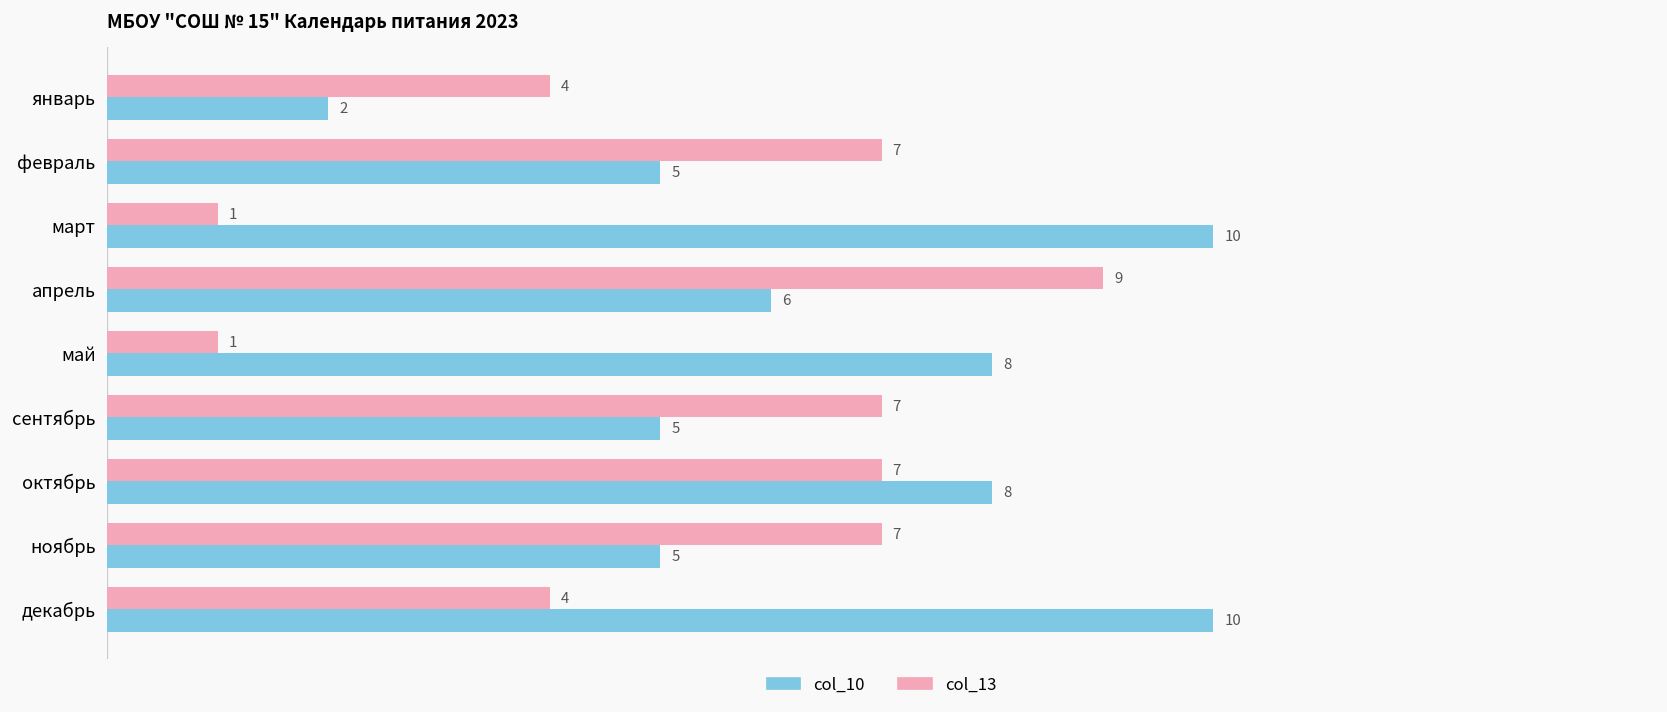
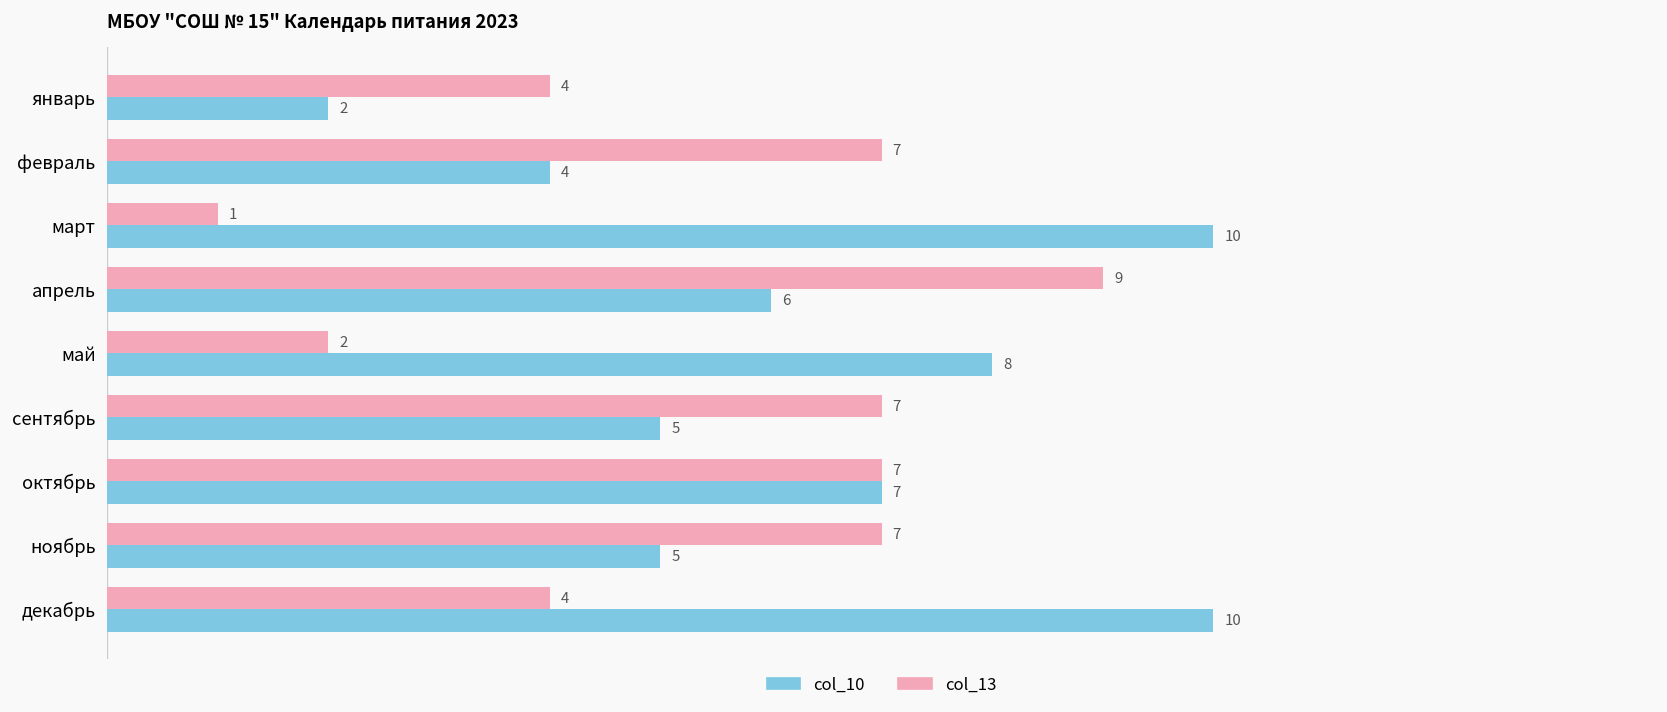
  {
    "col_10": {
      "январь": 2,
-     "февраль": 5,
+     "февраль": 4,
      "март": 10,
      "апрель": 6,
      "май": 8,
      "сентябрь": 5,
-     "октябрь": 8,
+     "октябрь": 7,
      "ноябрь": 5,
      "декабрь": 10
    },
    "col_13": {
      "январь": 4,
      "февраль": 7,
      "март": 1,
      "апрель": 9,
-     "май": 1,
+     "май": 2,
      "сентябрь": 7,
      "октябрь": 7,
      "ноябрь": 7,
      "декабрь": 4
    }
  }
